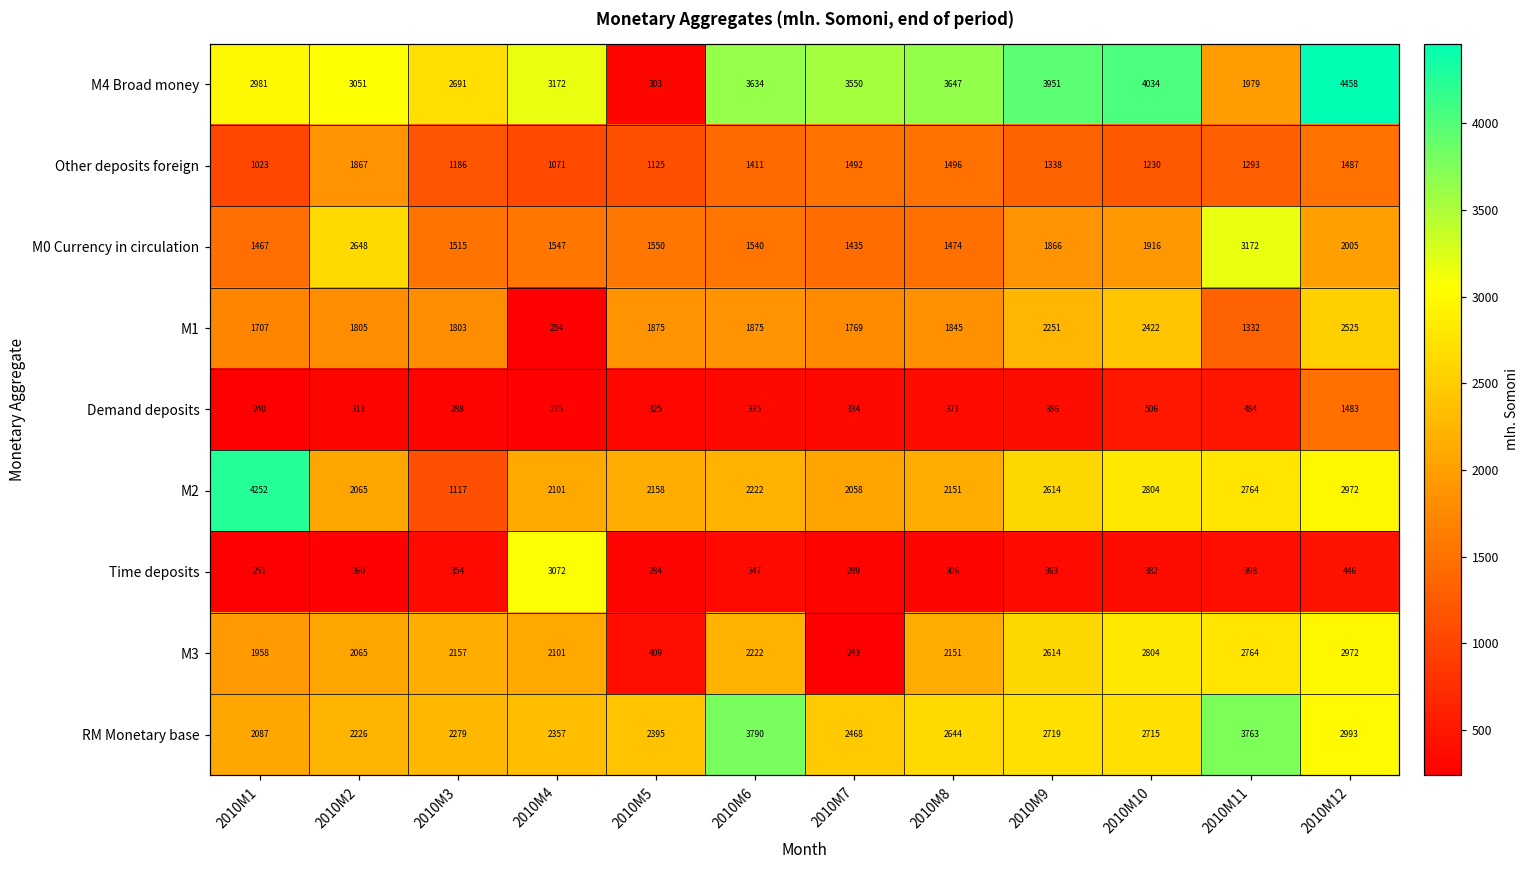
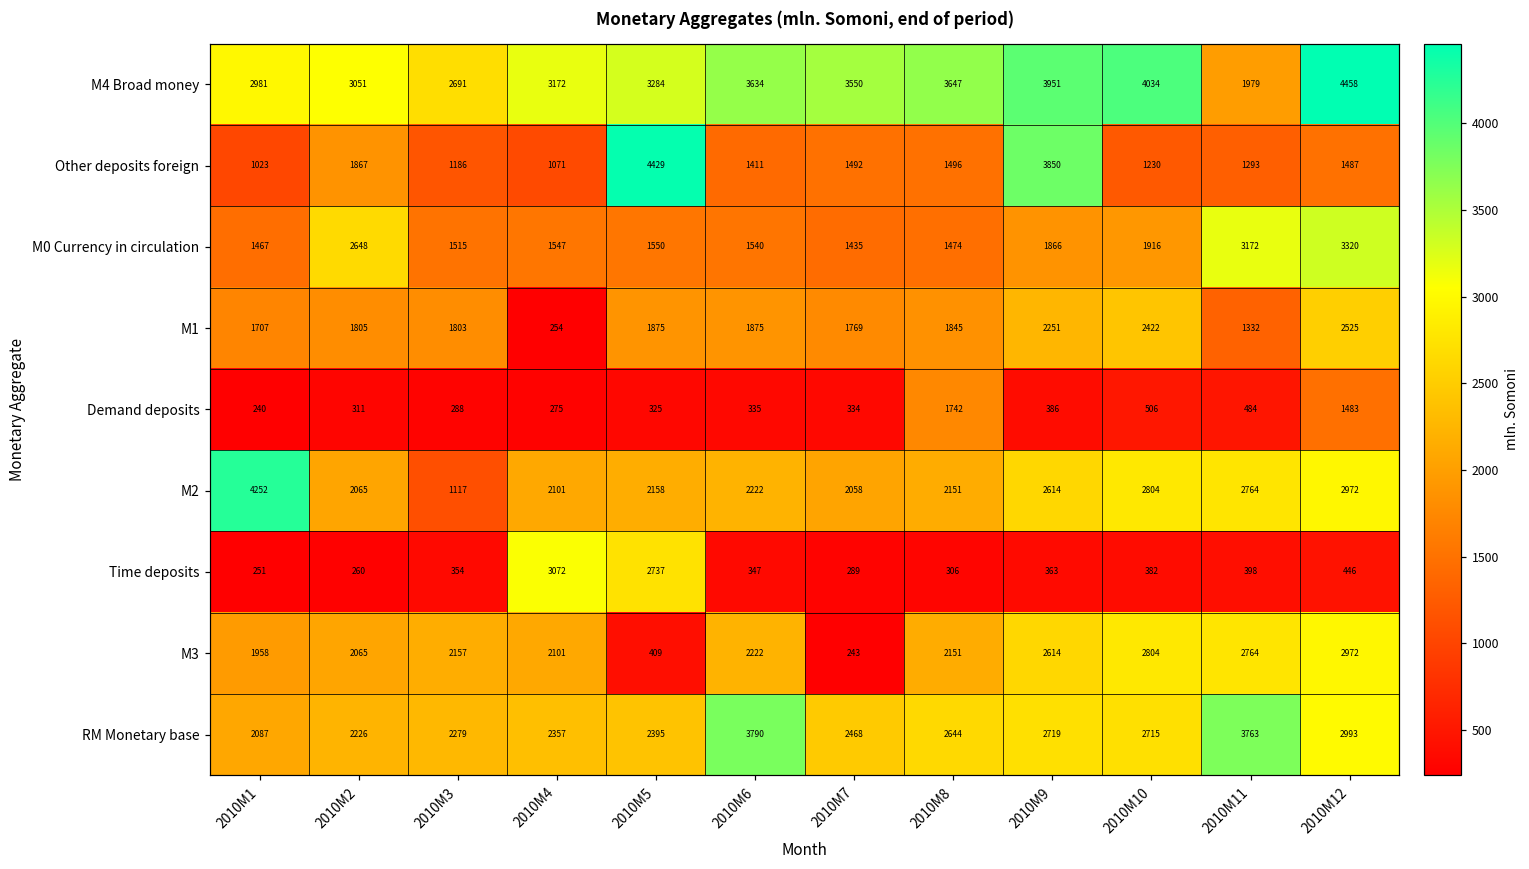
  {
    "M4 Broad money": {
      "2010M1": 2981,
      "2010M2": 3051,
      "2010M3": 2691,
      "2010M4": 3172,
-     "2010M5": 303,
+     "2010M5": 3284,
      "2010M6": 3634,
      "2010M7": 3550,
      "2010M8": 3647,
      "2010M9": 3951,
      "2010M10": 4034,
      "2010M11": 1979,
      "2010M12": 4458
    },
    "Other deposits foreign": {
      "2010M1": 1023,
      "2010M2": 1867,
      "2010M3": 1186,
      "2010M4": 1071,
-     "2010M5": 1125,
+     "2010M5": 4429,
      "2010M6": 1411,
      "2010M7": 1492,
      "2010M8": 1496,
-     "2010M9": 1338,
+     "2010M9": 3850,
      "2010M10": 1230,
      "2010M11": 1293,
      "2010M12": 1487
    },
    "M0 Currency in circulation": {
      "2010M1": 1467,
      "2010M2": 2648,
      "2010M3": 1515,
      "2010M4": 1547,
      "2010M5": 1550,
      "2010M6": 1540,
      "2010M7": 1435,
      "2010M8": 1474,
      "2010M9": 1866,
      "2010M10": 1916,
      "2010M11": 3172,
-     "2010M12": 2005
+     "2010M12": 3320
    },
    "M1": {
      "2010M1": 1707,
      "2010M2": 1805,
      "2010M3": 1803,
      "2010M4": 254,
      "2010M5": 1875,
      "2010M6": 1875,
      "2010M7": 1769,
      "2010M8": 1845,
      "2010M9": 2251,
      "2010M10": 2422,
      "2010M11": 1332,
      "2010M12": 2525
    },
    "Demand deposits": {
      "2010M1": 240,
      "2010M2": 311,
      "2010M3": 288,
      "2010M4": 275,
      "2010M5": 325,
      "2010M6": 335,
      "2010M7": 334,
-     "2010M8": 371,
+     "2010M8": 1742,
      "2010M9": 386,
      "2010M10": 506,
      "2010M11": 484,
      "2010M12": 1483
    },
    "M2": {
      "2010M1": 4252,
      "2010M2": 2065,
      "2010M3": 1117,
      "2010M4": 2101,
      "2010M5": 2158,
      "2010M6": 2222,
      "2010M7": 2058,
      "2010M8": 2151,
      "2010M9": 2614,
      "2010M10": 2804,
      "2010M11": 2764,
      "2010M12": 2972
    },
    "Time deposits": {
      "2010M1": 251,
      "2010M2": 260,
      "2010M3": 354,
      "2010M4": 3072,
-     "2010M5": 284,
+     "2010M5": 2737,
      "2010M6": 347,
      "2010M7": 289,
      "2010M8": 306,
      "2010M9": 363,
      "2010M10": 382,
      "2010M11": 398,
      "2010M12": 446
    },
    "M3": {
      "2010M1": 1958,
      "2010M2": 2065,
      "2010M3": 2157,
      "2010M4": 2101,
      "2010M5": 409,
      "2010M6": 2222,
      "2010M7": 243,
      "2010M8": 2151,
      "2010M9": 2614,
      "2010M10": 2804,
      "2010M11": 2764,
      "2010M12": 2972
    },
    "RM Monetary base": {
      "2010M1": 2087,
      "2010M2": 2226,
      "2010M3": 2279,
      "2010M4": 2357,
      "2010M5": 2395,
      "2010M6": 3790,
      "2010M7": 2468,
      "2010M8": 2644,
      "2010M9": 2719,
      "2010M10": 2715,
      "2010M11": 3763,
      "2010M12": 2993
    }
  }
